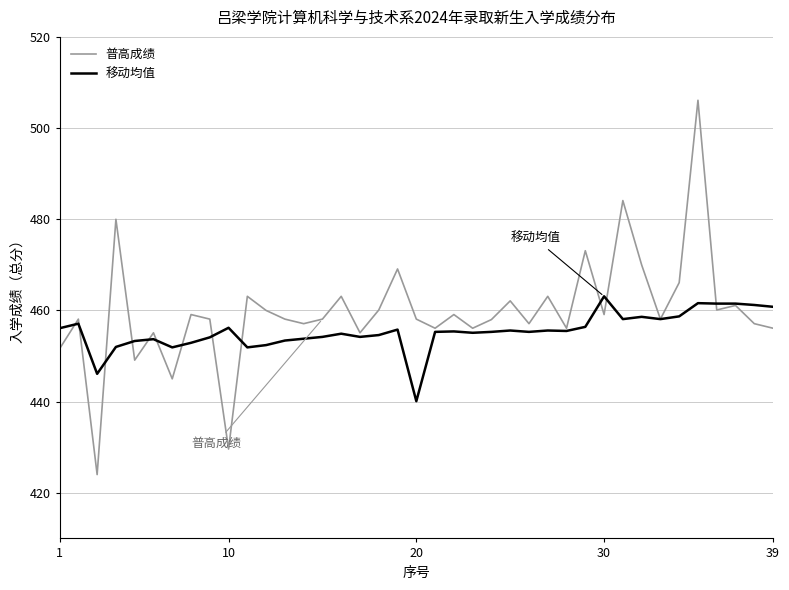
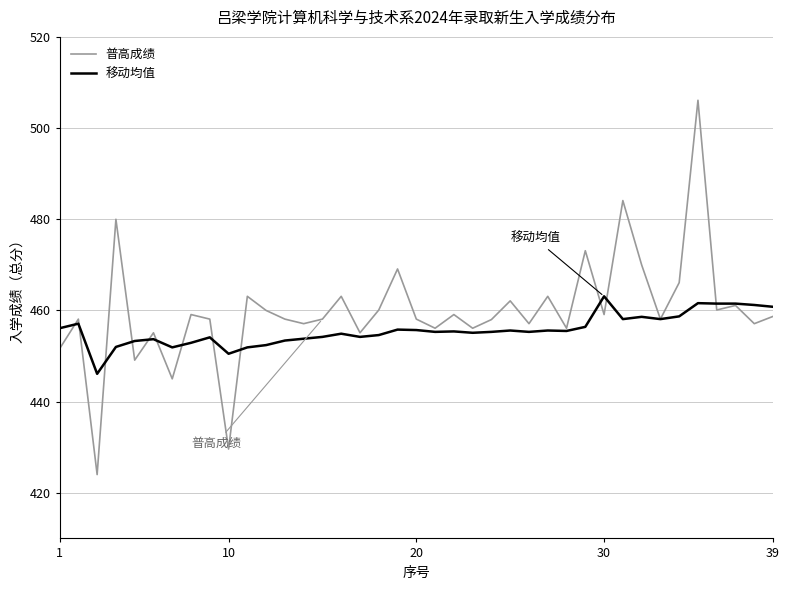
  {
    "普高成绩": {
      "1": 452,
      "10": 430,
      "20": 458,
      "30": 459,
-     "39": 456
+     "39": 459
    },
    "移动均值": {
      "1": 456,
-     "10": 456,
-     "20": 440,
+     "10": 451,
+     "20": 456,
      "30": 463,
      "39": 461
    }
  }
